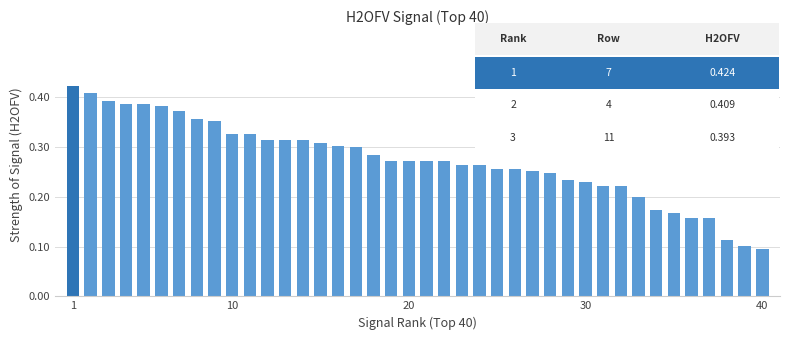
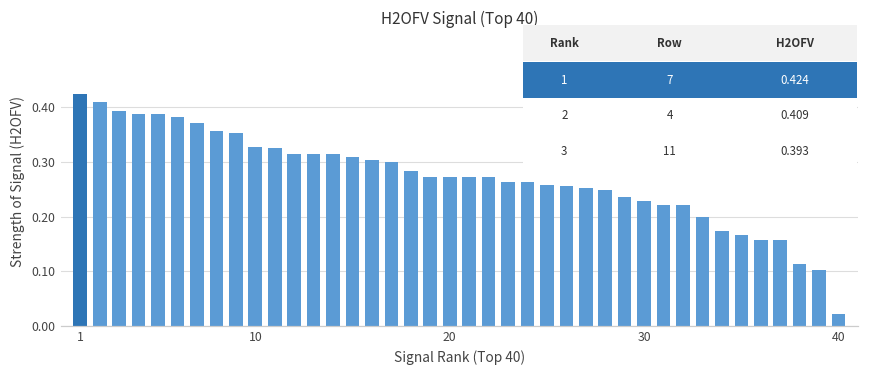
  {
    "1": 0.42,
    "10": 0.33,
    "20": 0.27,
    "30": 0.23,
-   "40": 0.10
+   "40": 0.02
  }
